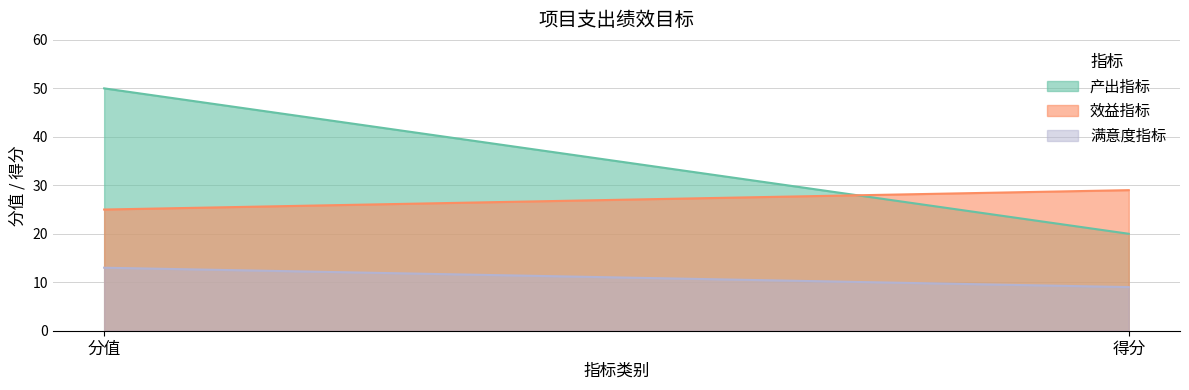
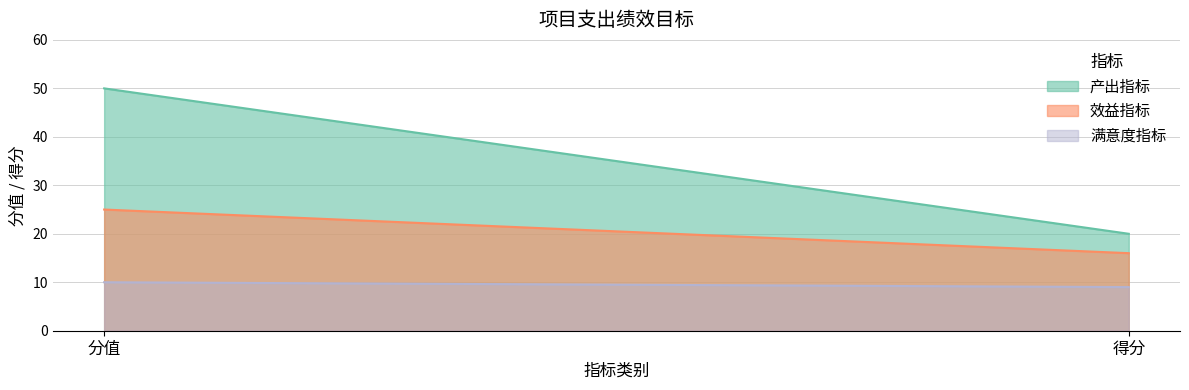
  {
    "产出指标": {
      "分值": 50,
      "得分": 20
    },
    "效益指标": {
      "分值": 25,
-     "得分": 29
+     "得分": 16
    },
    "满意度指标": {
-     "分值": 13,
+     "分值": 10,
      "得分": 9
    }
  }
